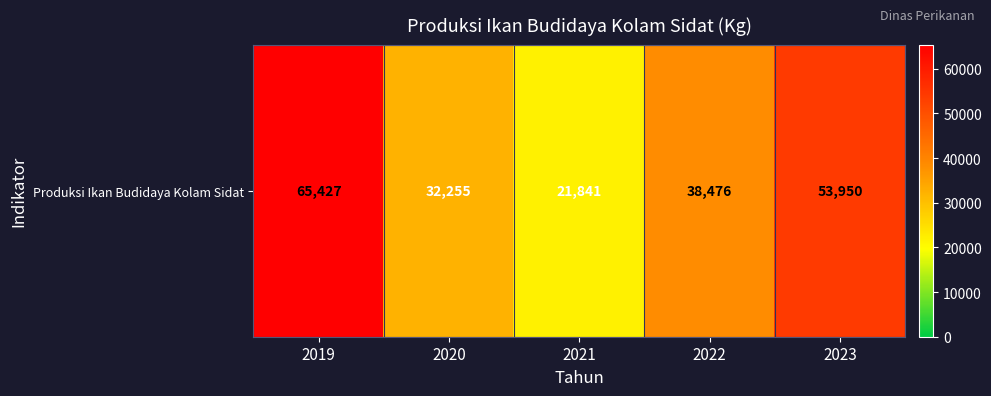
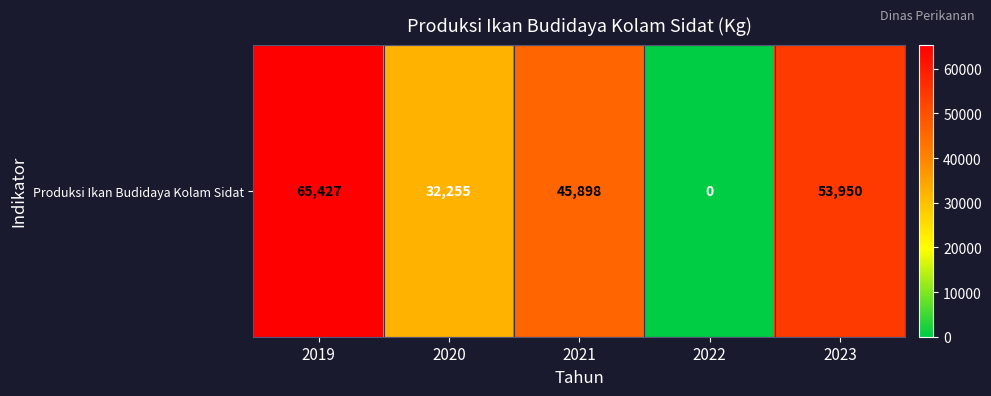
  {
    "Produksi Ikan Budidaya Kolam Sidat": {
      "2019": "65,427",
      "2020": "32,255",
-     "2021": "21,841",
-     "2022": "38,476",
+     "2021": "45,898",
+     "2022": "0",
      "2023": "53,950"
    }
  }
